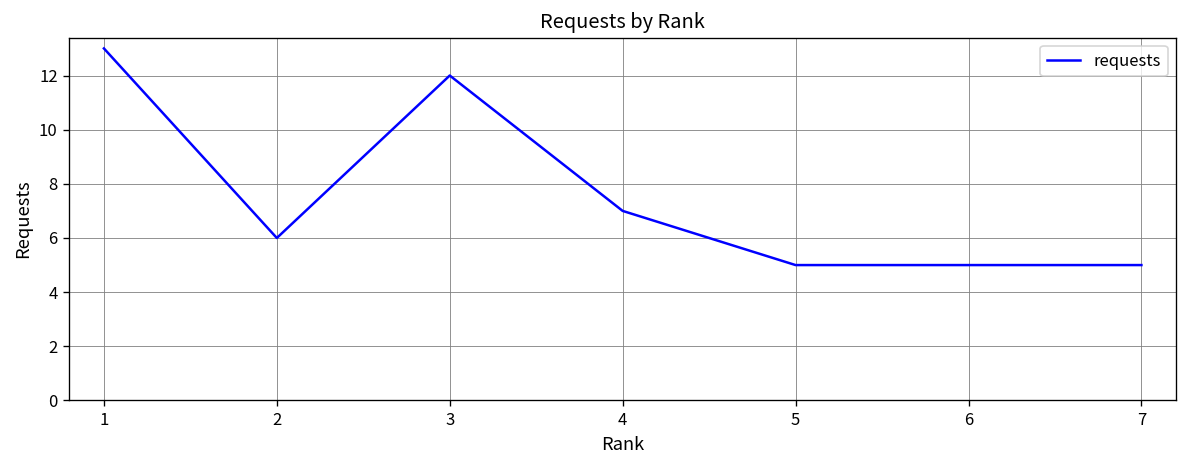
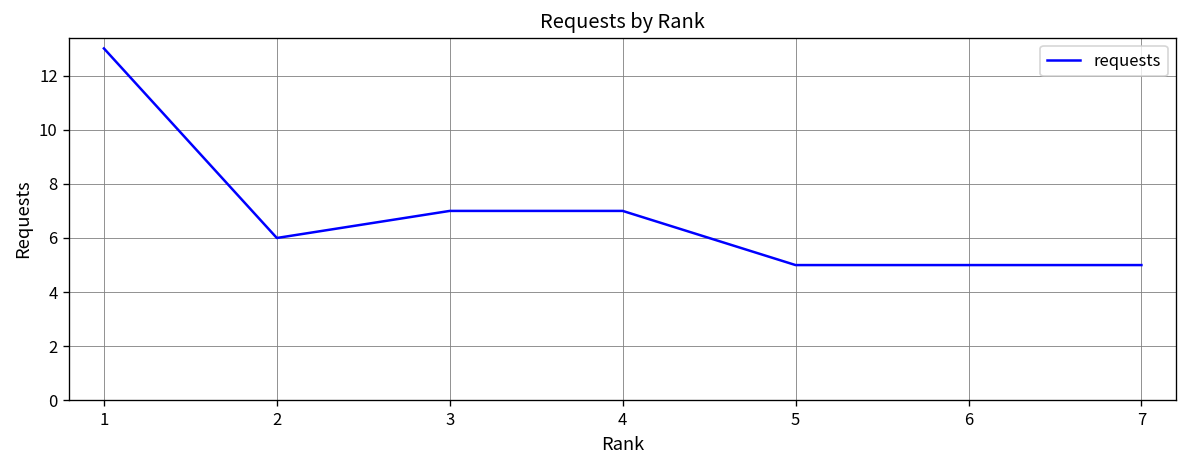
  {
    "1": 13,
    "2": 6,
-   "3": 12,
+   "3": 7,
    "4": 7,
    "5": 5,
    "6": 5,
    "7": 5
  }
